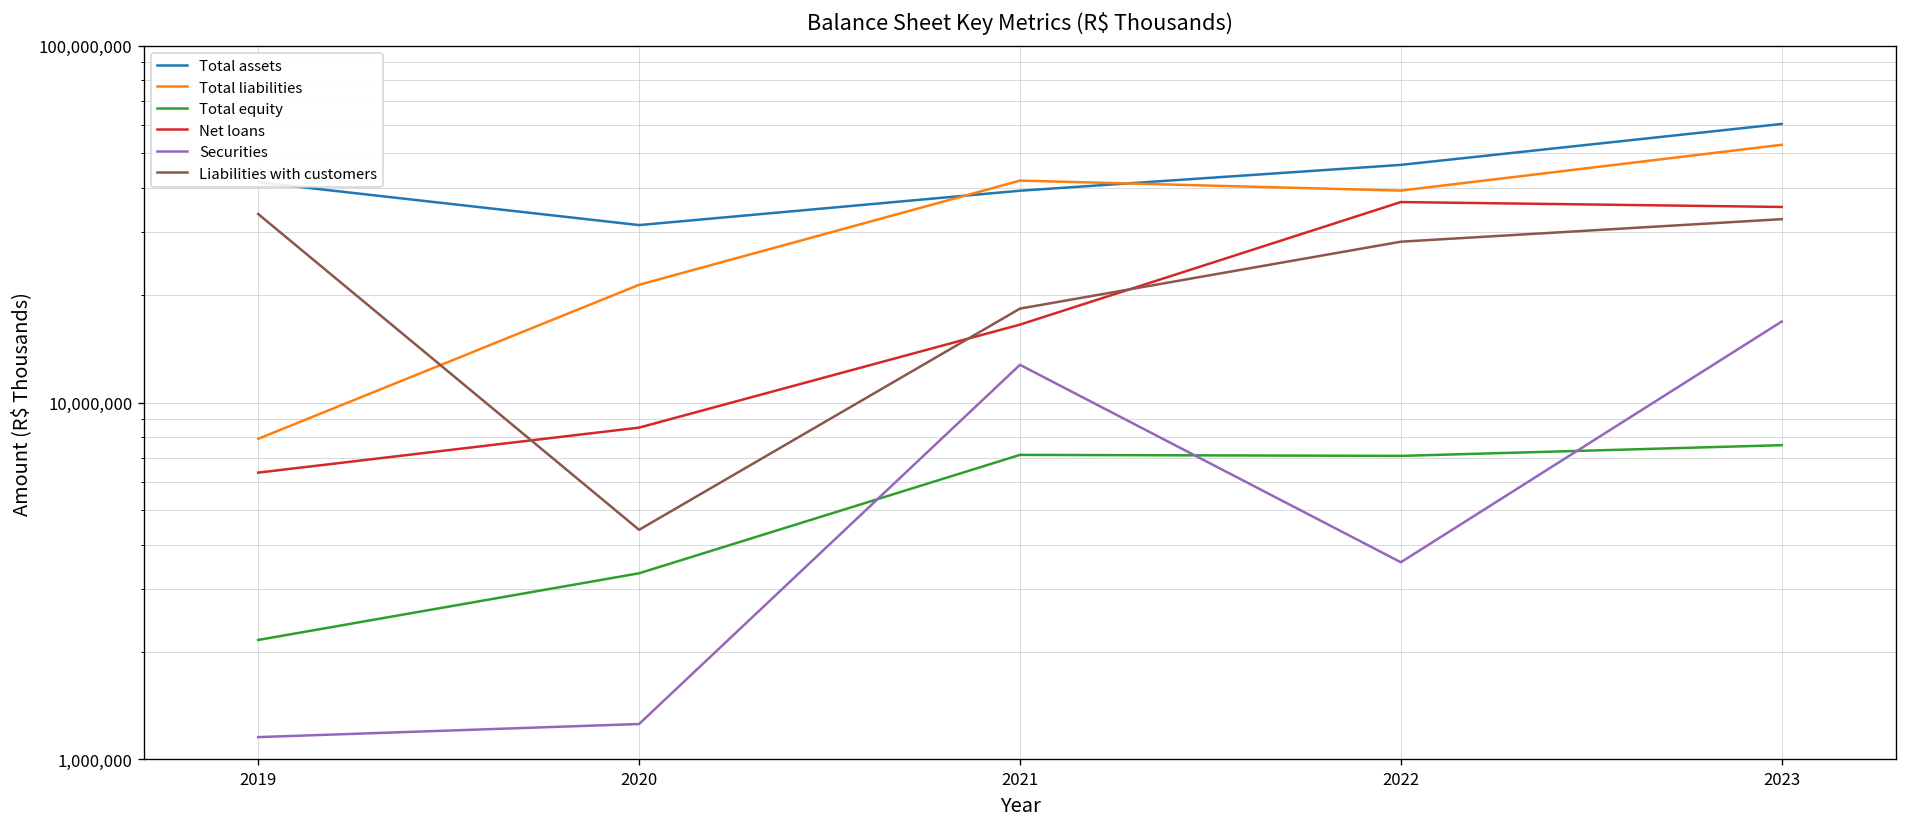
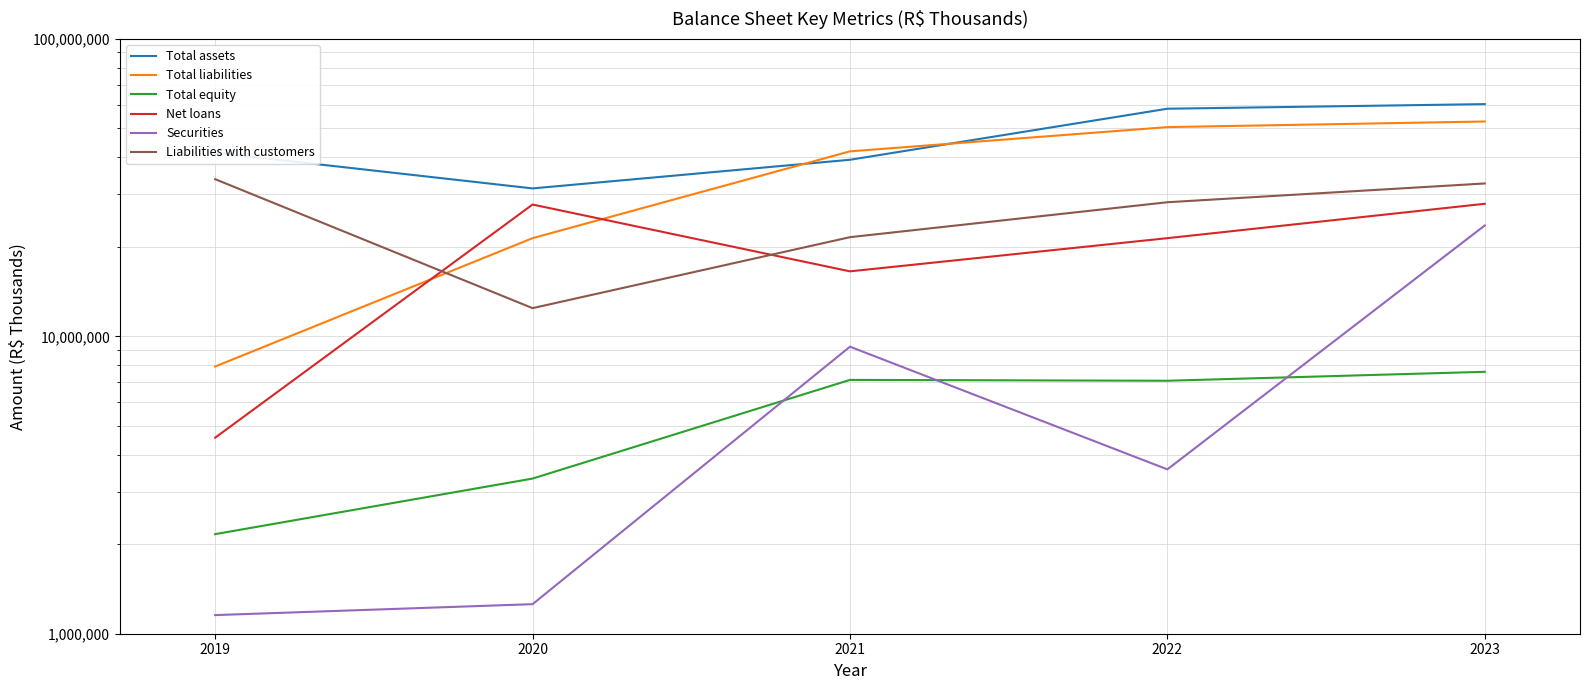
  {
    "Total assets": {
      "2020": "31,000,000",
      "2021": "39,000,000",
-     "2022": "46,000,000",
+     "2022": "58,000,000",
      "2023": "60,000,000"
    },
    "Total liabilities": {
      "2019": "7,900,000",
      "2020": "21,000,000",
      "2021": "42,000,000",
-     "2022": "39,000,000",
+     "2022": "51,000,000",
      "2023": "53,000,000"
    },
    "Total equity": {
      "2019": "2,200,000",
      "2020": "3,300,000",
      "2021": "7,100,000",
      "2022": "7,100,000",
      "2023": "7,600,000"
    },
    "Net loans": {
-     "2019": "6,400,000",
-     "2020": "8,500,000",
+     "2019": "4,600,000",
+     "2020": "28,000,000",
      "2021": "17,000,000",
-     "2022": "36,000,000",
-     "2023": "35,000,000"
+     "2022": "21,000,000",
+     "2023": "28,000,000"
    },
    "Securities": {
      "2019": "1,160,000",
      "2020": "1,260,000",
-     "2021": "12,800,000",
+     "2021": "9,200,000",
      "2022": "3,600,000",
-     "2023": "17,000,000"
+     "2023": "24,000,000"
    },
    "Liabilities with customers": {
      "2019": "34,000,000",
-     "2020": "4,400,000",
-     "2021": "18,000,000",
+     "2020": "12,400,000",
+     "2021": "22,000,000",
      "2022": "28,000,000",
      "2023": "33,000,000"
    }
  }
